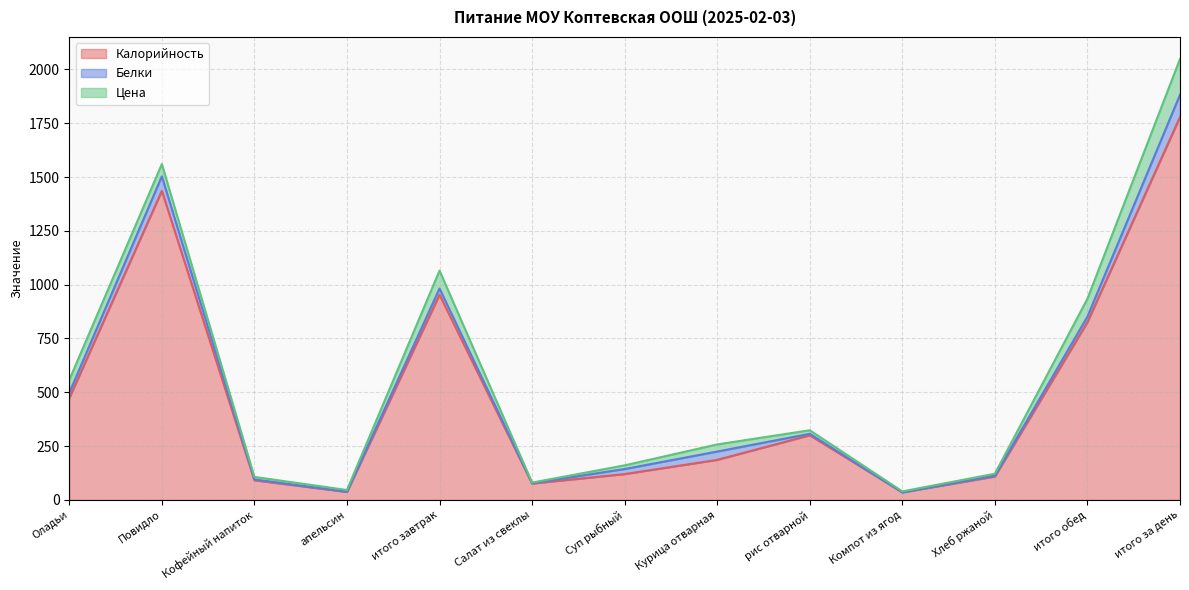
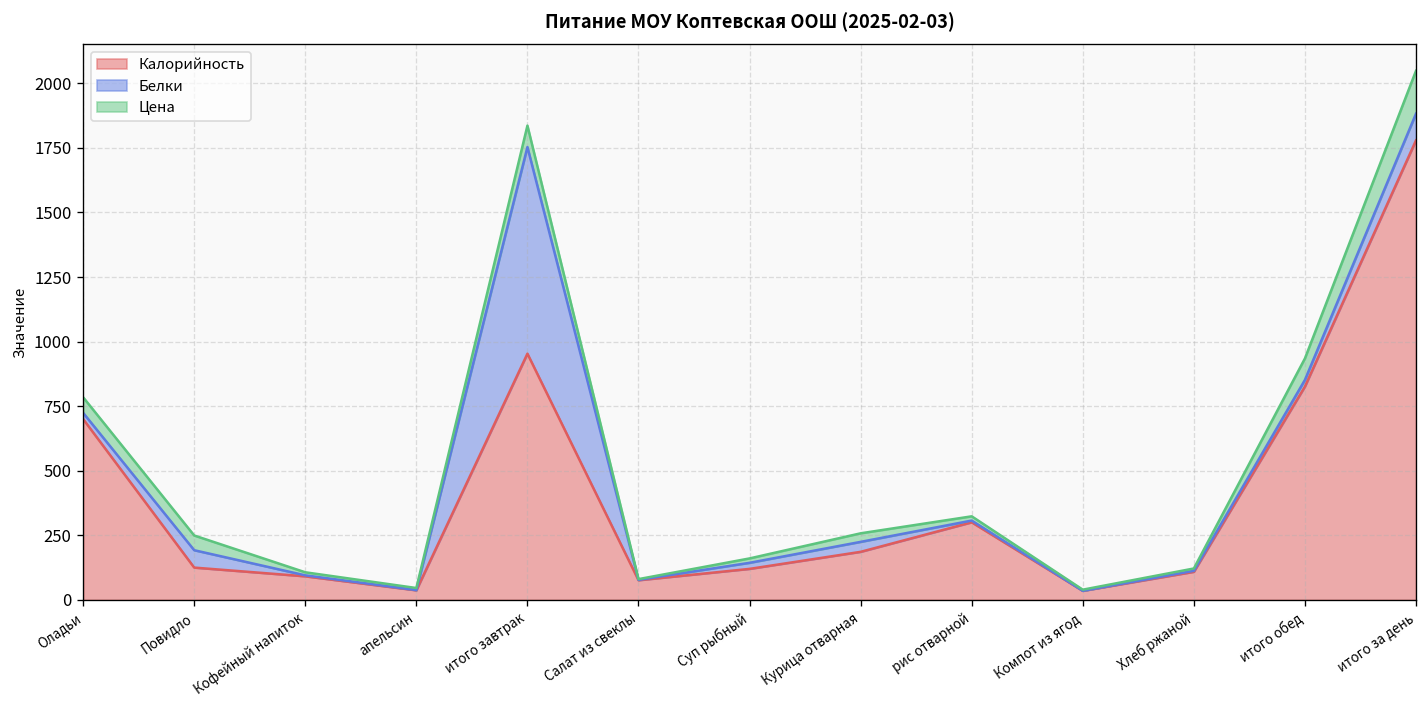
  {
    "Калорийность": {
-     "Оладьи": 470,
-     "Повидло": 1440,
+     "Оладьи": 700,
+     "Повидло": 130,
      "итого завтрак": 950,
      "Суп рыбный": 120,
      "Курица отварная": 190,
      "итого обед": 830,
      "итого за день": 1780
    },
    "Белки": {
      "Оладьи": 20,
      "Повидло": 70,
-     "итого завтрак": 30,
+     "итого завтрак": 800,
      "Суп рыбный": 20,
      "Курица отварная": 40,
      "итого обед": 30,
      "итого за день": 100
    },
    "Цена": {
      "Оладьи": 60,
      "Повидло": 60,
      "итого завтрак": 80,
      "Суп рыбный": 20,
      "Курица отварная": 30,
      "рис отварной": 20,
      "итого обед": 80,
      "итого за день": 170
    }
  }
